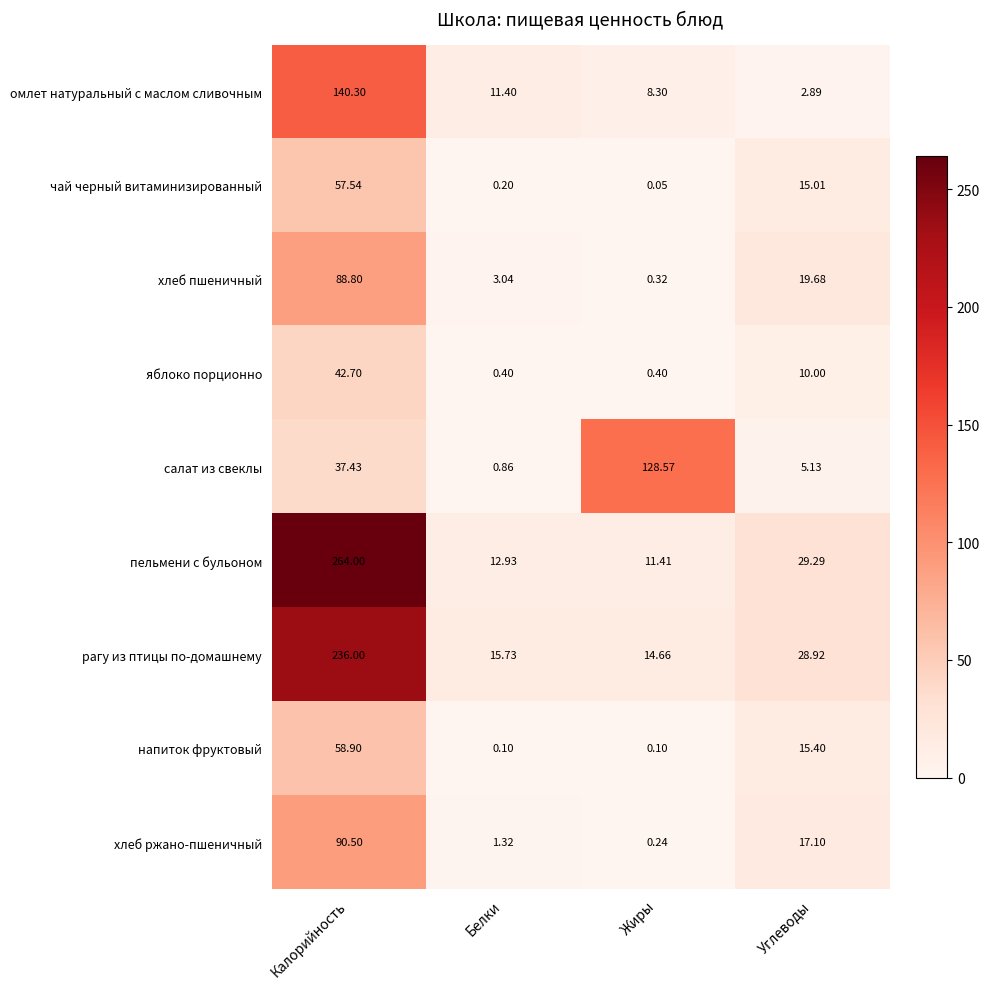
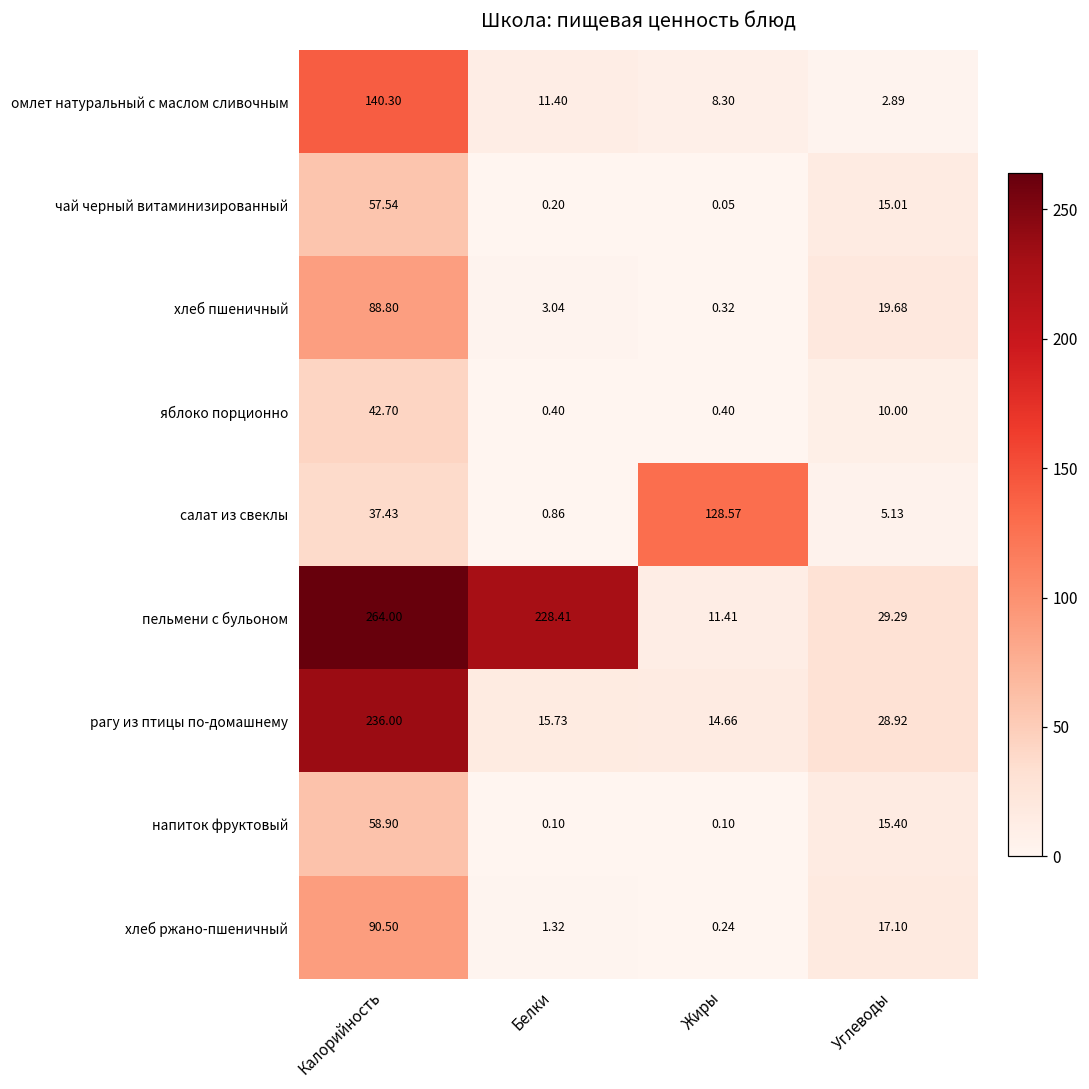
  {
    "омлет натуральный с маслом сливочным": {
      "Калорийность": 140.30,
      "Белки": 11.40,
      "Жиры": 8.30,
      "Углеводы": 2.89
    },
    "чай черный витаминизированный": {
      "Калорийность": 57.54,
      "Белки": 0.20,
      "Жиры": 0.05,
      "Углеводы": 15.01
    },
    "хлеб пшеничный": {
      "Калорийность": 88.80,
      "Белки": 3.04,
      "Жиры": 0.32,
      "Углеводы": 19.68
    },
    "яблоко порционно": {
      "Калорийность": 42.70,
      "Белки": 0.40,
      "Жиры": 0.40,
      "Углеводы": 10.00
    },
    "салат из свеклы": {
      "Калорийность": 37.43,
      "Белки": 0.86,
      "Жиры": 128.57,
      "Углеводы": 5.13
    },
    "пельмени с бульоном": {
      "Калорийность": 264.00,
-     "Белки": 12.93,
+     "Белки": 228.41,
      "Жиры": 11.41,
      "Углеводы": 29.29
    },
    "рагу из птицы по-домашнему": {
      "Калорийность": 236.00,
      "Белки": 15.73,
      "Жиры": 14.66,
      "Углеводы": 28.92
    },
    "напиток фруктовый": {
      "Калорийность": 58.90,
      "Белки": 0.10,
      "Жиры": 0.10,
      "Углеводы": 15.40
    },
    "хлеб ржано-пшеничный": {
      "Калорийность": 90.50,
      "Белки": 1.32,
      "Жиры": 0.24,
      "Углеводы": 17.10
    }
  }
